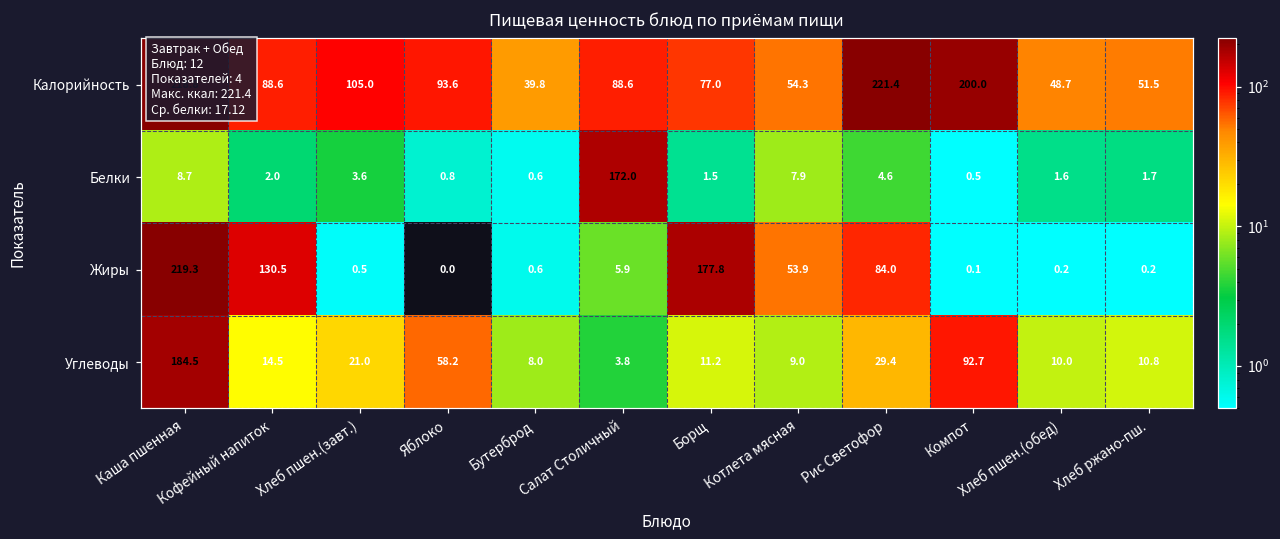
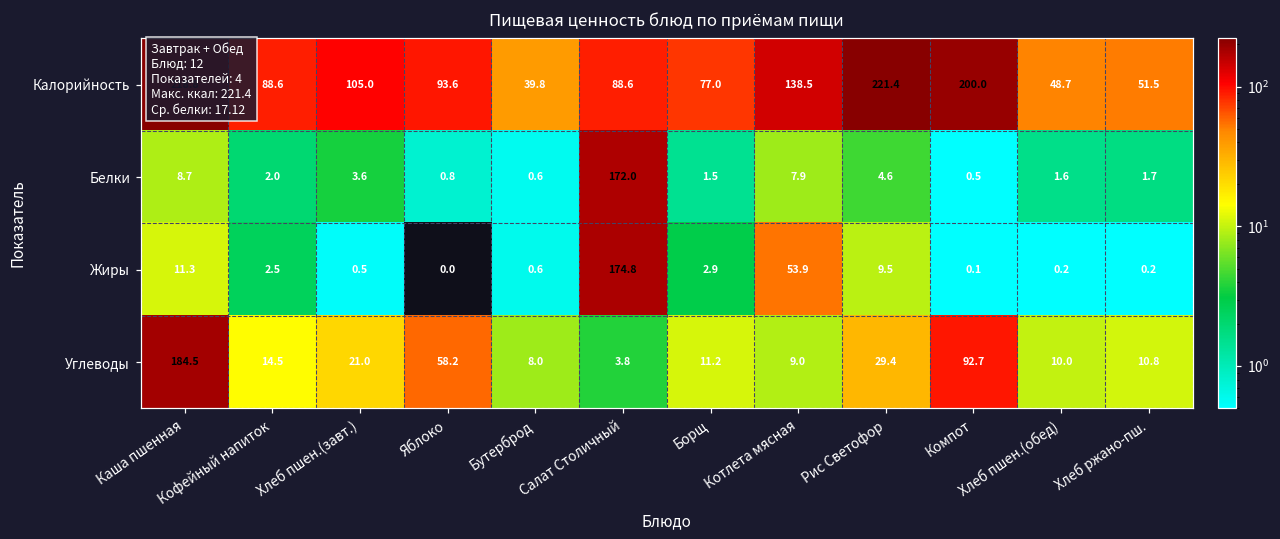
  {
    "Калорийность": {
      "Кофейный напиток": 88.6,
      "Хлеб пшен.(завт.)": 105.0,
      "Яблоко": 93.6,
      "Бутерброд": 39.8,
      "Салат Столичный": 88.6,
      "Борщ": 77.0,
-     "Котлета мясная": 54.3,
+     "Котлета мясная": 138.5,
      "Рис Светофор": 221.4,
      "Компот": 200.0,
      "Хлеб пшен.(обед)": 48.7,
      "Хлеб ржано-пш.": 51.5
    },
    "Белки": {
      "Каша пшенная": 8.7,
      "Кофейный напиток": 2.0,
      "Хлеб пшен.(завт.)": 3.6,
      "Яблоко": 0.8,
      "Бутерброд": 0.6,
      "Салат Столичный": 172.0,
      "Борщ": 1.5,
      "Котлета мясная": 7.9,
      "Рис Светофор": 4.6,
      "Компот": 0.5,
      "Хлеб пшен.(обед)": 1.6,
      "Хлеб ржано-пш.": 1.7
    },
    "Жиры": {
-     "Каша пшенная": 219.3,
-     "Кофейный напиток": 130.5,
+     "Каша пшенная": 11.3,
+     "Кофейный напиток": 2.5,
      "Хлеб пшен.(завт.)": 0.5,
      "Яблоко": 0.0,
      "Бутерброд": 0.6,
-     "Салат Столичный": 5.9,
-     "Борщ": 177.8,
+     "Салат Столичный": 174.8,
+     "Борщ": 2.9,
      "Котлета мясная": 53.9,
-     "Рис Светофор": 84.0,
+     "Рис Светофор": 9.5,
      "Компот": 0.1,
      "Хлеб пшен.(обед)": 0.2,
      "Хлеб ржано-пш.": 0.2
    },
    "Углеводы": {
      "Каша пшенная": 184.5,
      "Кофейный напиток": 14.5,
      "Хлеб пшен.(завт.)": 21.0,
      "Яблоко": 58.2,
      "Бутерброд": 8.0,
      "Салат Столичный": 3.8,
      "Борщ": 11.2,
      "Котлета мясная": 9.0,
      "Рис Светофор": 29.4,
      "Компот": 92.7,
      "Хлеб пшен.(обед)": 10.0,
      "Хлеб ржано-пш.": 10.8
    }
  }
